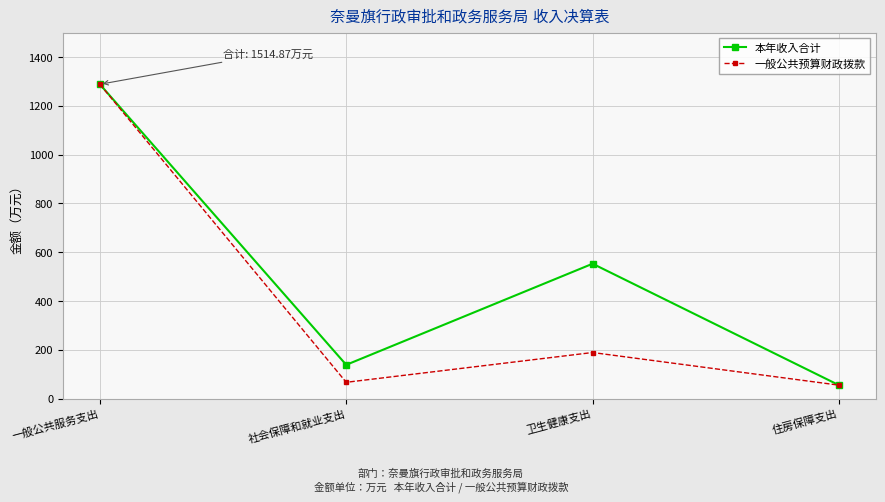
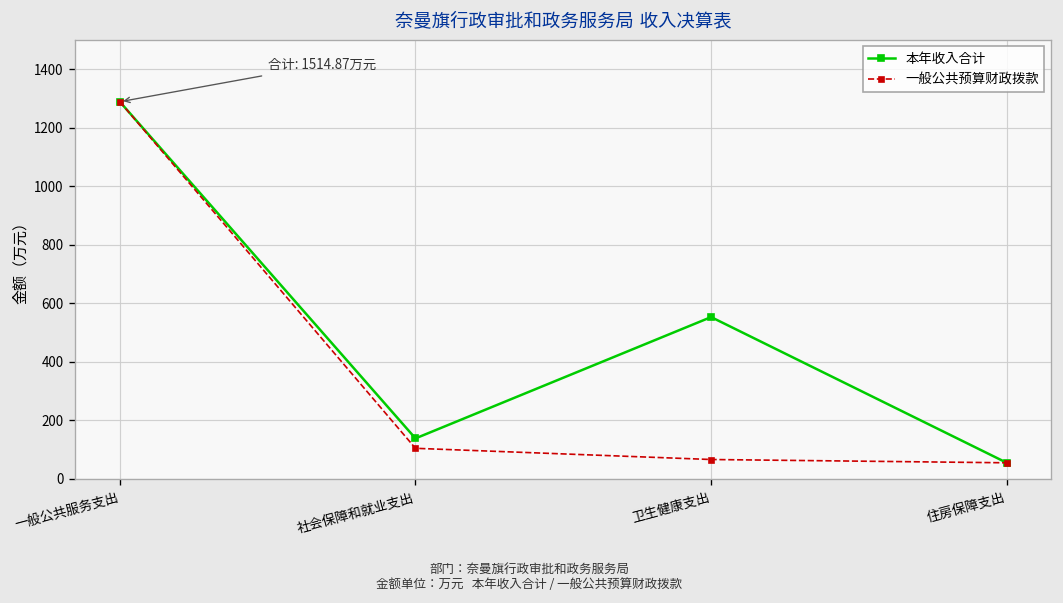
  {
    "本年收入合计": {
      "社会保障和就业支出": 140,
      "卫生健康支出": 550
    },
    "一般公共预算财政拨款": {
-     "社会保障和就业支出": 70,
-     "卫生健康支出": 190
+     "社会保障和就业支出": 100,
+     "卫生健康支出": 70
    }
  }
